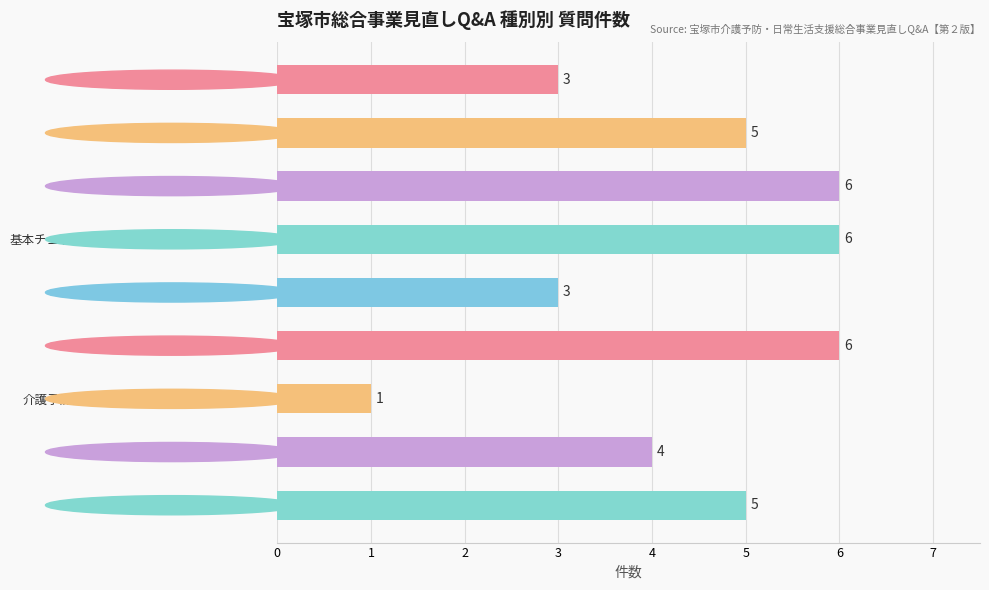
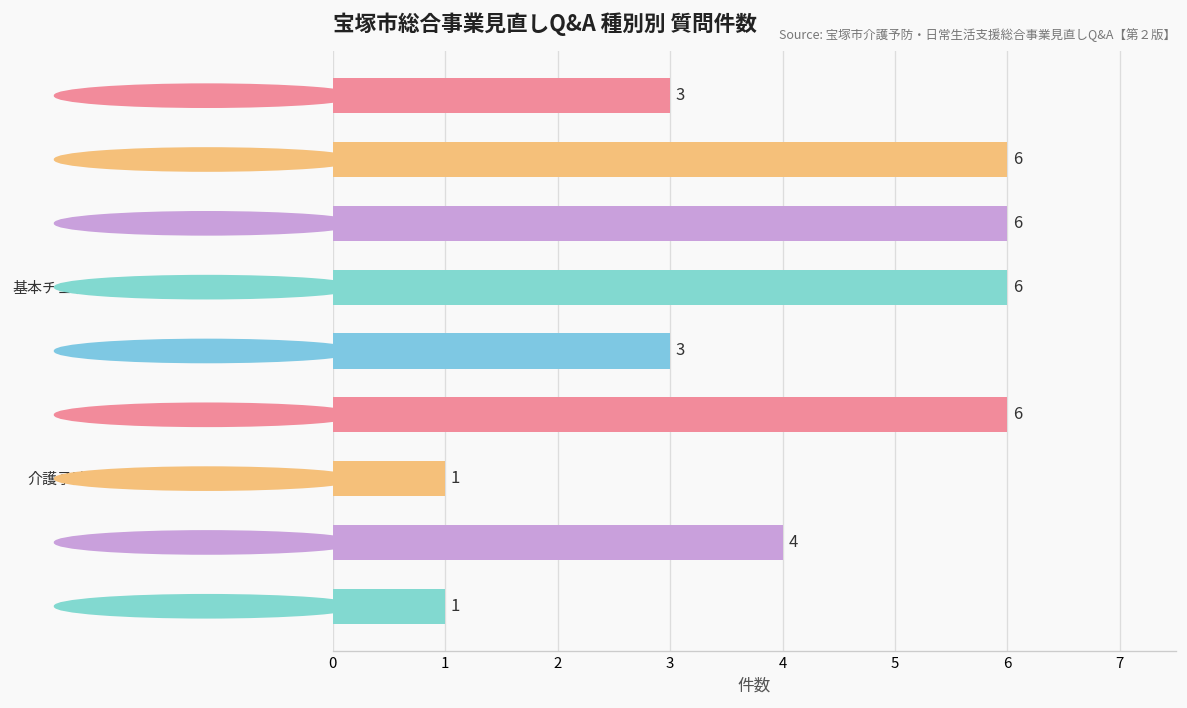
  {
    "通所型サービス": 3,
-   "自立支援インセンティブ事業": 5,
+   "自立支援インセンティブ事業": 6,
    "通所型サービスＡ": 6,
    "基本チェックリストによる事業対象者への移行": 6,
    "介護予防訪問型サービス": 3,
    "訪問型サービスＡ": 6,
    "介護予防支援・介護予防ケアマネジメントＡ": 1,
    "訪問型サービスＢ": 4,
-   "総合事業見直し全般": 5
+   "総合事業見直し全般": 1
  }
